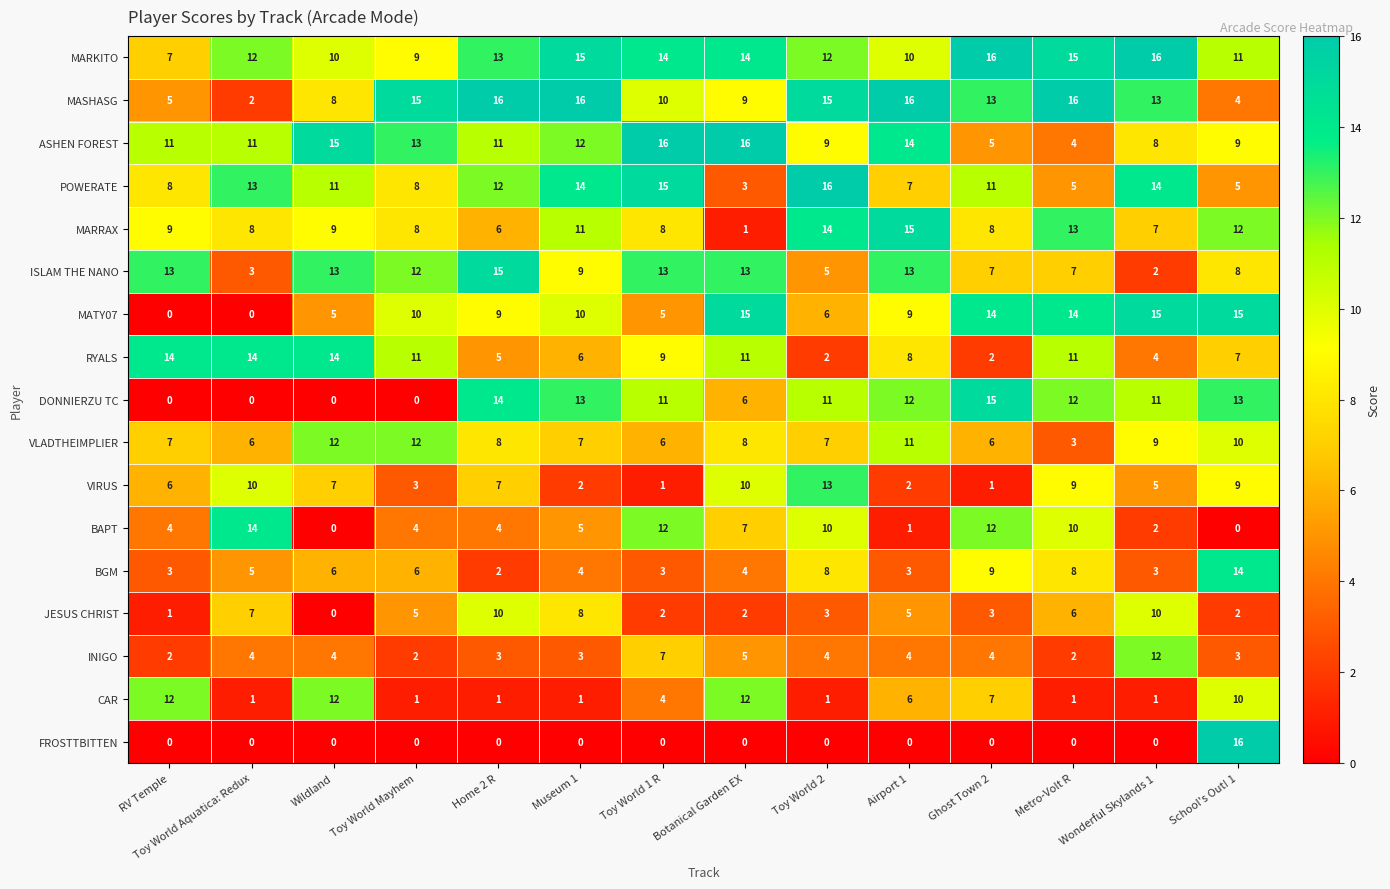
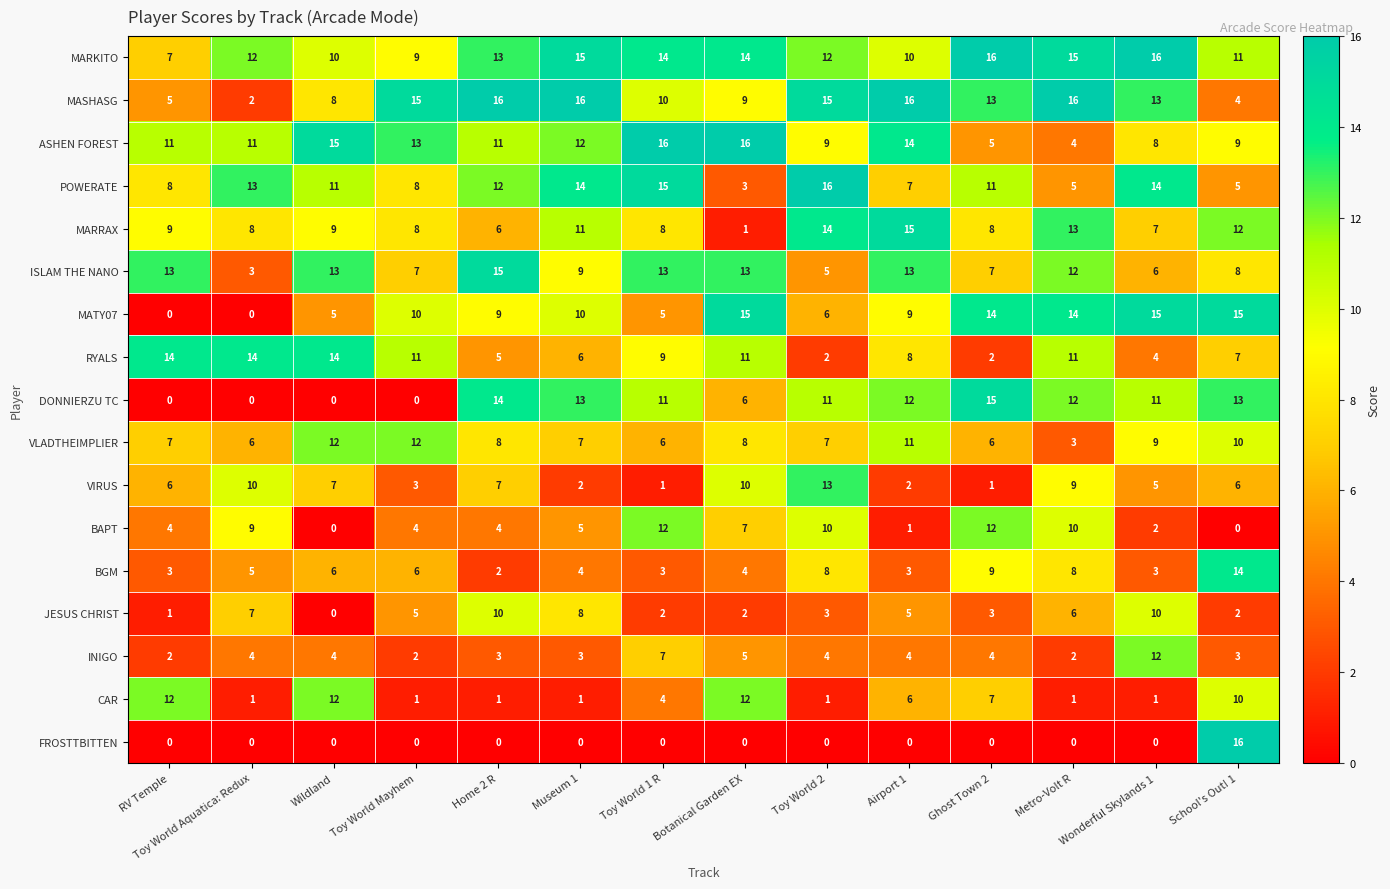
  {
    "ISLAM THE NANO": {
      "RV Temple": 13,
      "Toy World Aquatica: Redux": 3,
      "Wildland": 13,
-     "Toy World Mayhem": 12,
+     "Toy World Mayhem": 7,
      "Home 2 R": 15,
      "Museum 1": 9,
      "Toy World 1 R": 13,
      "Botanical Garden EX": 13,
      "Toy World 2": 5,
      "Airport 1": 13,
      "Ghost Town 2": 7,
-     "Metro-Volt R": 7,
-     "Wonderful Skylands 1": 2,
+     "Metro-Volt R": 12,
+     "Wonderful Skylands 1": 6,
      "School's Out! 1": 8
    },
    "VIRUS": {
      "RV Temple": 6,
      "Toy World Aquatica: Redux": 10,
      "Wildland": 7,
      "Toy World Mayhem": 3,
      "Home 2 R": 7,
      "Museum 1": 2,
      "Toy World 1 R": 1,
      "Botanical Garden EX": 10,
      "Toy World 2": 13,
      "Airport 1": 2,
      "Ghost Town 2": 1,
      "Metro-Volt R": 9,
      "Wonderful Skylands 1": 5,
-     "School's Out! 1": 9
+     "School's Out! 1": 6
    },
    "BAPT": {
      "RV Temple": 4,
-     "Toy World Aquatica: Redux": 14,
+     "Toy World Aquatica: Redux": 9,
      "Wildland": 0,
      "Toy World Mayhem": 4,
      "Home 2 R": 4,
      "Museum 1": 5,
      "Toy World 1 R": 12,
      "Botanical Garden EX": 7,
      "Toy World 2": 10,
      "Airport 1": 1,
      "Ghost Town 2": 12,
      "Metro-Volt R": 10,
      "Wonderful Skylands 1": 2,
      "School's Out! 1": 0
    }
  }
